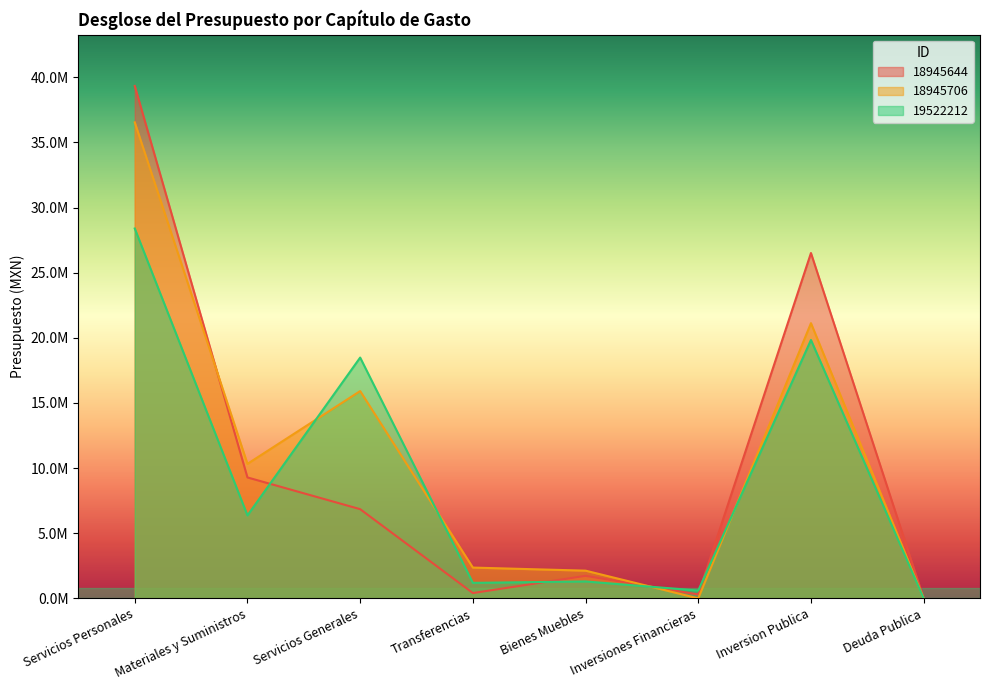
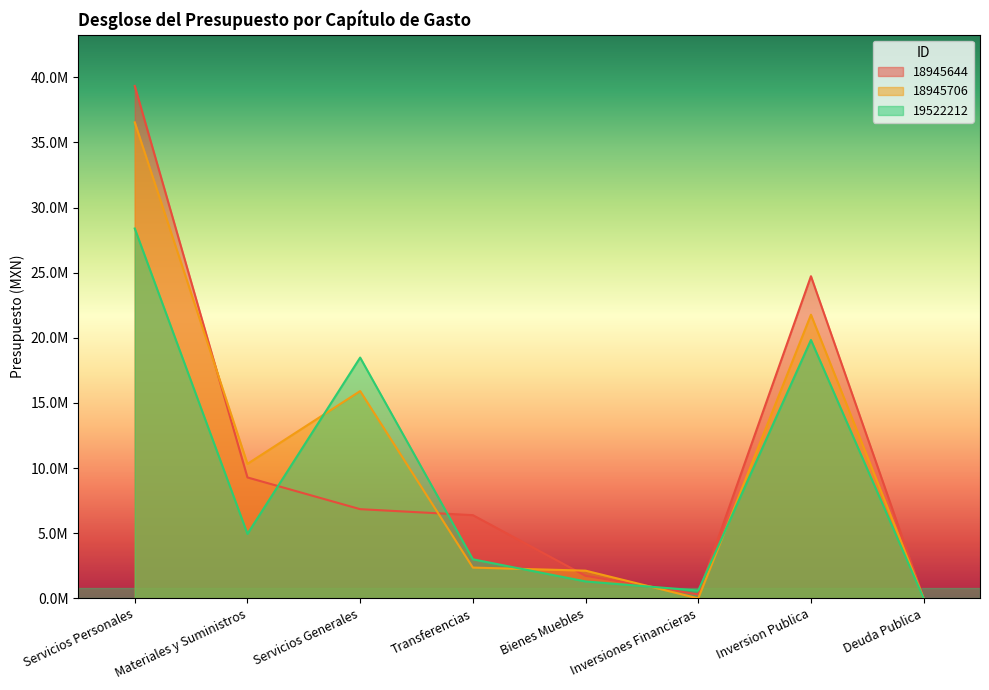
  {
    "18945644": {
      "Servicios Personales": 39300000,
      "Materiales y Suministros": 9300000,
      "Servicios Generales": 6800000,
-     "Transferencias": 400000,
+     "Transferencias": 6400000,
      "Bienes Muebles": 1700000,
      "Inversiones Financieras": 300000,
-     "Inversion Publica": 26500000
+     "Inversion Publica": 24700000
    },
    "18945706": {
      "Servicios Personales": 36500000,
      "Materiales y Suministros": 10300000,
      "Servicios Generales": 15900000,
      "Transferencias": 2400000,
      "Bienes Muebles": 2100000,
      "Inversiones Financieras": 0,
-     "Inversion Publica": 21100000
+     "Inversion Publica": 21800000
    },
    "19522212": {
      "Servicios Personales": 28400000,
-     "Materiales y Suministros": 6400000,
+     "Materiales y Suministros": 5000000,
      "Servicios Generales": 18500000,
-     "Transferencias": 1200000,
+     "Transferencias": 3000000,
      "Bienes Muebles": 1300000,
      "Inversiones Financieras": 600000,
      "Inversion Publica": 19800000
    }
  }
